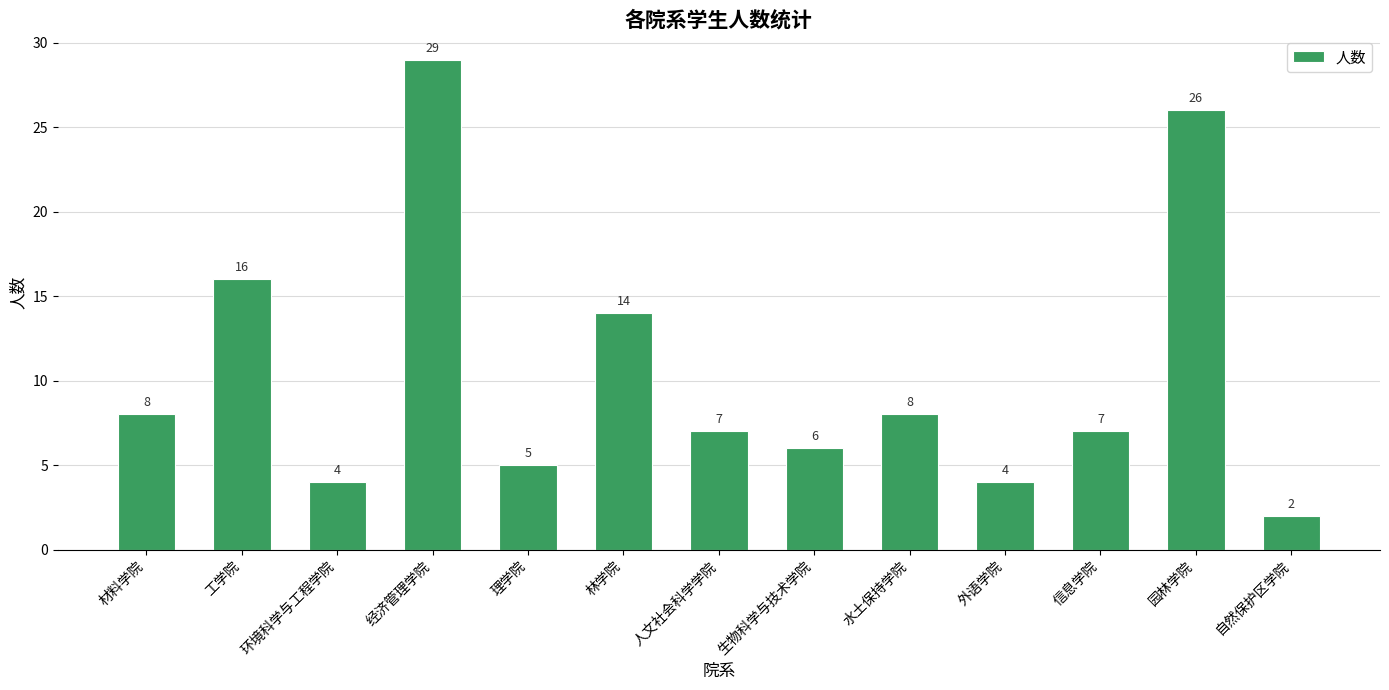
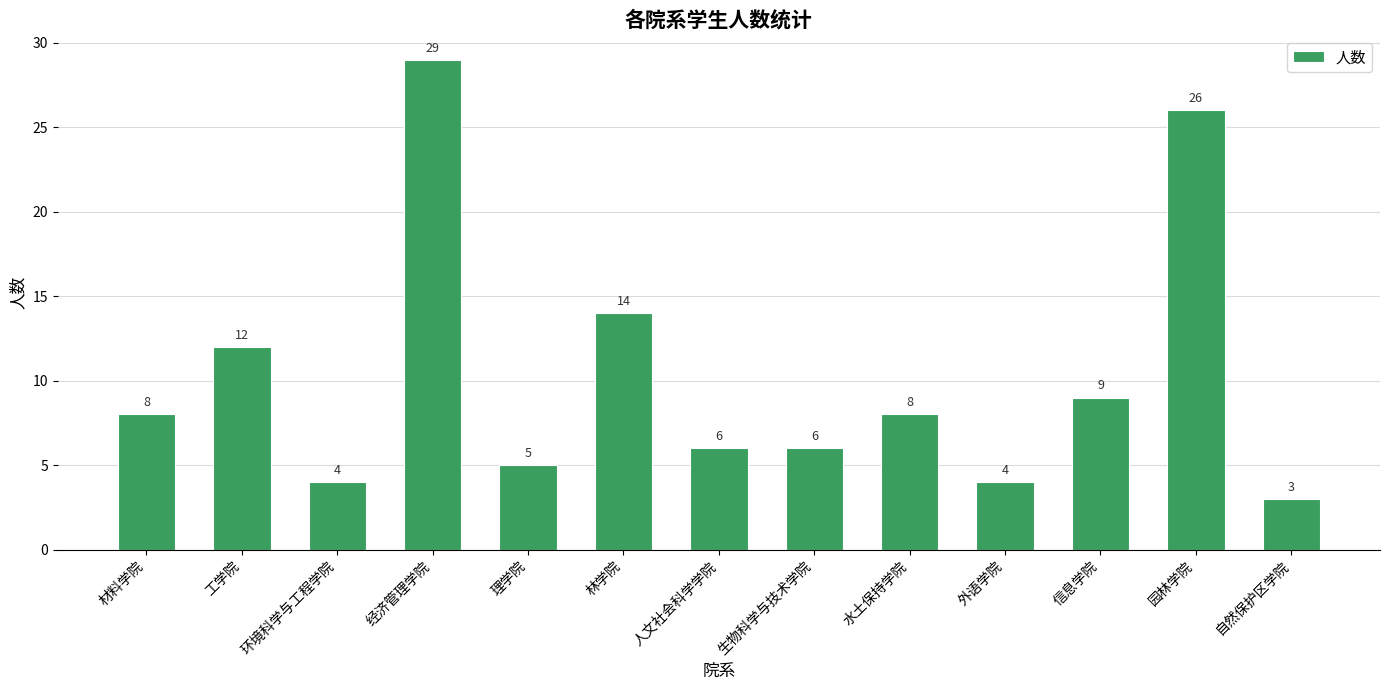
  {
    "材料学院": 8,
-   "工学院": 16,
+   "工学院": 12,
    "环境科学与工程学院": 4,
    "经济管理学院": 29,
    "理学院": 5,
    "林学院": 14,
-   "人文社会科学学院": 7,
+   "人文社会科学学院": 6,
    "生物科学与技术学院": 6,
    "水土保持学院": 8,
    "外语学院": 4,
-   "信息学院": 7,
+   "信息学院": 9,
    "园林学院": 26,
-   "自然保护区学院": 2
+   "自然保护区学院": 3
  }
